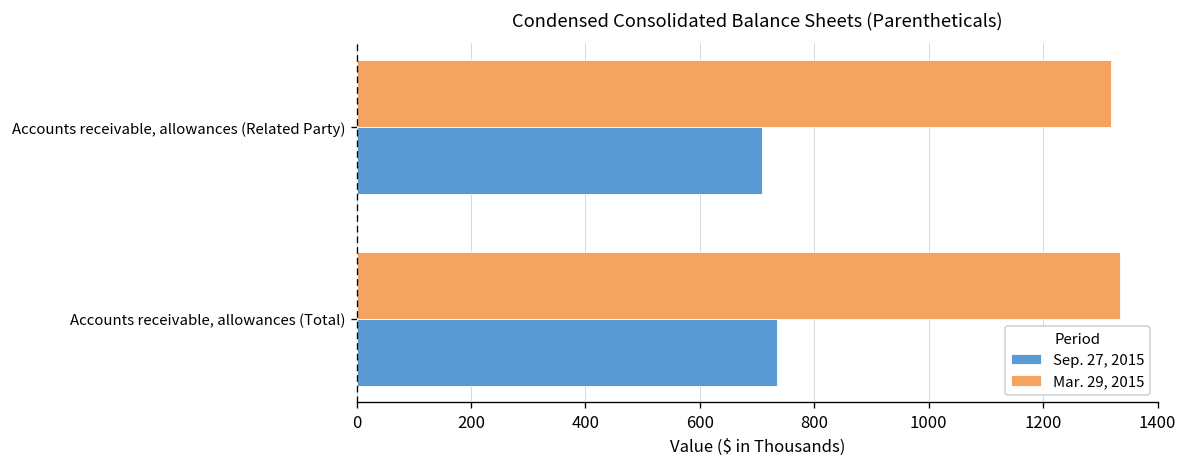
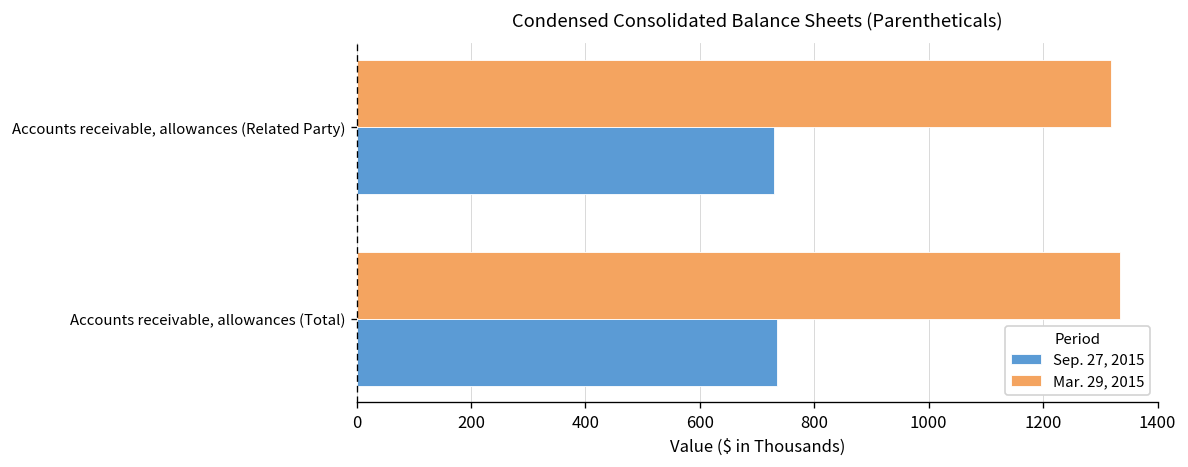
  {
    "Sep. 27, 2015": {
-     "Accounts receivable, allowances (Related Party)": 710,
+     "Accounts receivable, allowances (Related Party)": 730,
      "Accounts receivable, allowances (Total)": 730
    },
    "Mar. 29, 2015": {
      "Accounts receivable, allowances (Related Party)": 1320,
      "Accounts receivable, allowances (Total)": 1330
    }
  }
